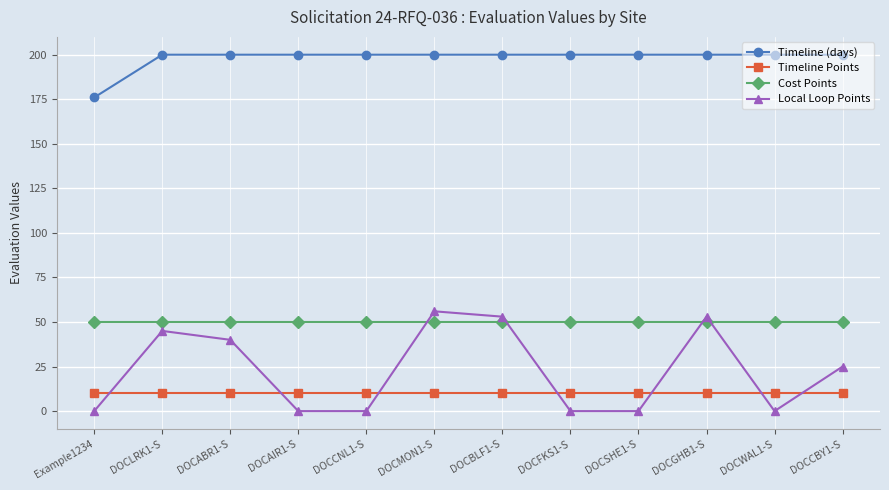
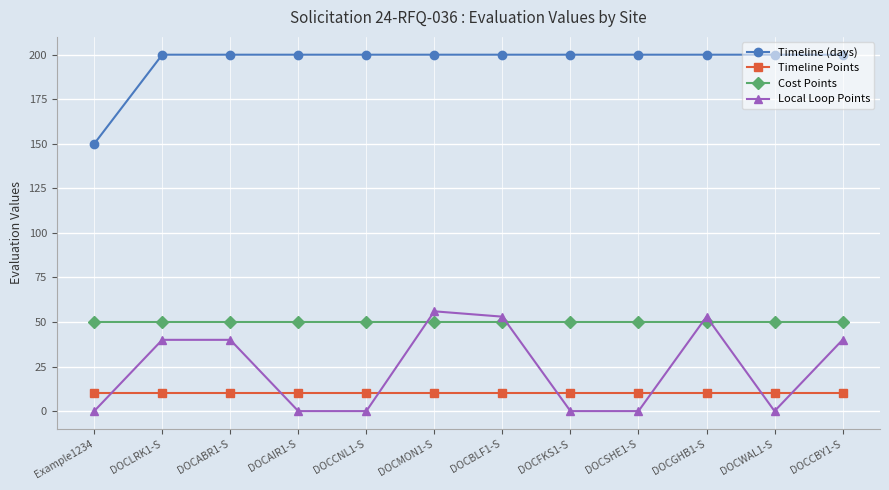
  {
    "Timeline (days)": {
-     "Example1234": 176,
+     "Example1234": 150,
      "DOCLRK1-S": 200,
      "DOCABR1-S": 200,
      "DOCAIR1-S": 200,
      "DOCCNL1-S": 200,
      "DOCMON1-S": 200,
      "DOCBLF1-S": 200,
      "DOCFKS1-S": 200,
      "DOCSHE1-S": 200,
      "DOCGHB1-S": 200
    },
    "Timeline Points": {
      "Example1234": 10,
      "DOCLRK1-S": 10,
      "DOCABR1-S": 10,
      "DOCAIR1-S": 10,
      "DOCCNL1-S": 10,
      "DOCMON1-S": 10,
      "DOCBLF1-S": 10,
      "DOCFKS1-S": 10,
      "DOCSHE1-S": 10,
      "DOCGHB1-S": 10,
      "DOCWAL1-S": 10,
      "DOCCBY1-S": 10
    },
    "Cost Points": {
      "Example1234": 50,
      "DOCLRK1-S": 50,
      "DOCABR1-S": 50,
      "DOCAIR1-S": 50,
      "DOCCNL1-S": 50,
      "DOCMON1-S": 50,
      "DOCBLF1-S": 50,
      "DOCFKS1-S": 50,
      "DOCSHE1-S": 50,
      "DOCGHB1-S": 50,
      "DOCWAL1-S": 50,
      "DOCCBY1-S": 50
    },
    "Local Loop Points": {
      "Example1234": 0,
-     "DOCLRK1-S": 45,
+     "DOCLRK1-S": 40,
      "DOCABR1-S": 40,
      "DOCAIR1-S": 0,
      "DOCCNL1-S": 0,
      "DOCMON1-S": 56,
      "DOCBLF1-S": 53,
      "DOCFKS1-S": 0,
      "DOCSHE1-S": 0,
      "DOCGHB1-S": 53,
      "DOCWAL1-S": 0,
-     "DOCCBY1-S": 25
+     "DOCCBY1-S": 40
    }
  }
